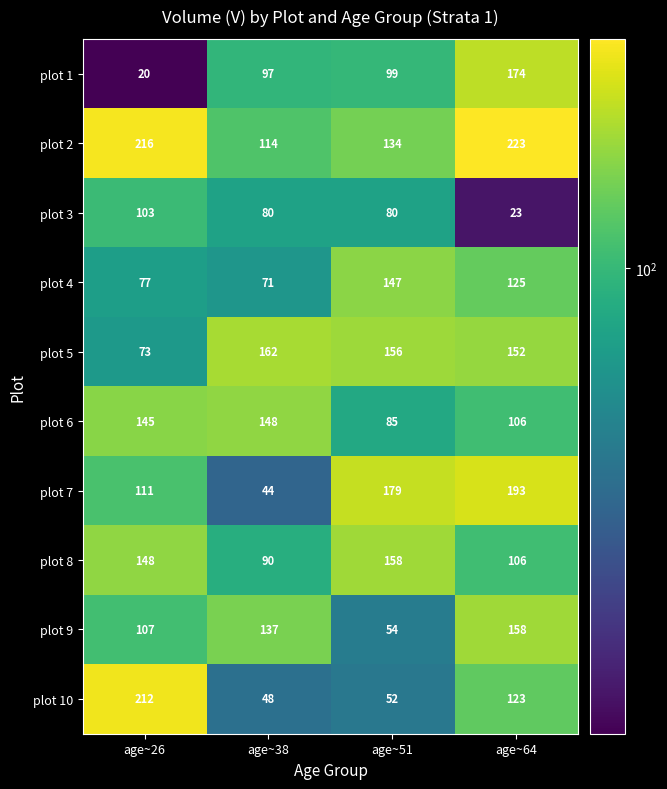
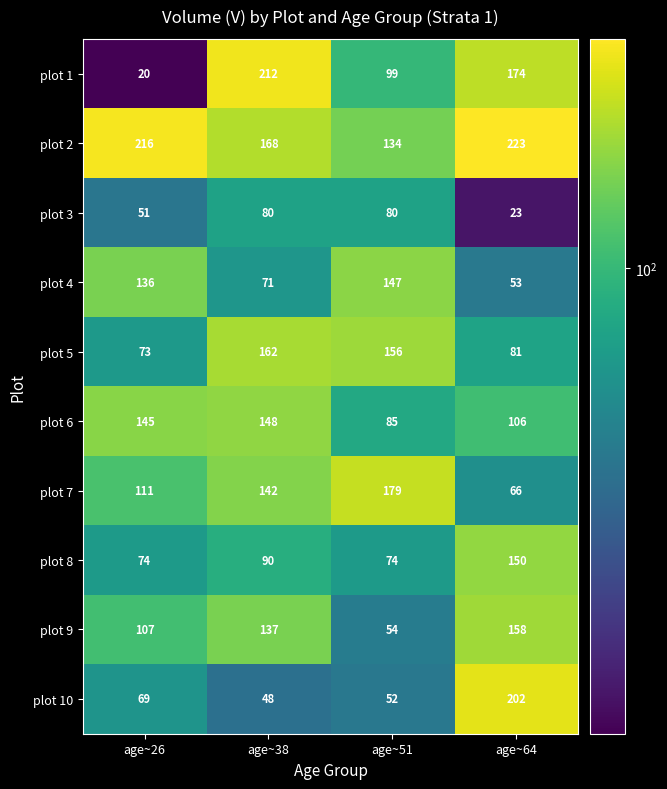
  {
    "plot 1": {
      "age~26": 20,
-     "age~38": 97,
+     "age~38": 212,
      "age~51": 99,
      "age~64": 174
    },
    "plot 2": {
      "age~26": 216,
-     "age~38": 114,
+     "age~38": 168,
      "age~51": 134,
      "age~64": 223
    },
    "plot 3": {
-     "age~26": 103,
+     "age~26": 51,
      "age~38": 80,
      "age~51": 80,
      "age~64": 23
    },
    "plot 4": {
-     "age~26": 77,
+     "age~26": 136,
      "age~38": 71,
      "age~51": 147,
-     "age~64": 125
+     "age~64": 53
    },
    "plot 5": {
      "age~26": 73,
      "age~38": 162,
      "age~51": 156,
-     "age~64": 152
+     "age~64": 81
    },
    "plot 6": {
      "age~26": 145,
      "age~38": 148,
      "age~51": 85,
      "age~64": 106
    },
    "plot 7": {
      "age~26": 111,
-     "age~38": 44,
+     "age~38": 142,
      "age~51": 179,
-     "age~64": 193
+     "age~64": 66
    },
    "plot 8": {
-     "age~26": 148,
+     "age~26": 74,
      "age~38": 90,
-     "age~51": 158,
-     "age~64": 106
+     "age~51": 74,
+     "age~64": 150
    },
    "plot 9": {
      "age~26": 107,
      "age~38": 137,
      "age~51": 54,
      "age~64": 158
    },
    "plot 10": {
-     "age~26": 212,
+     "age~26": 69,
      "age~38": 48,
      "age~51": 52,
-     "age~64": 123
+     "age~64": 202
    }
  }
